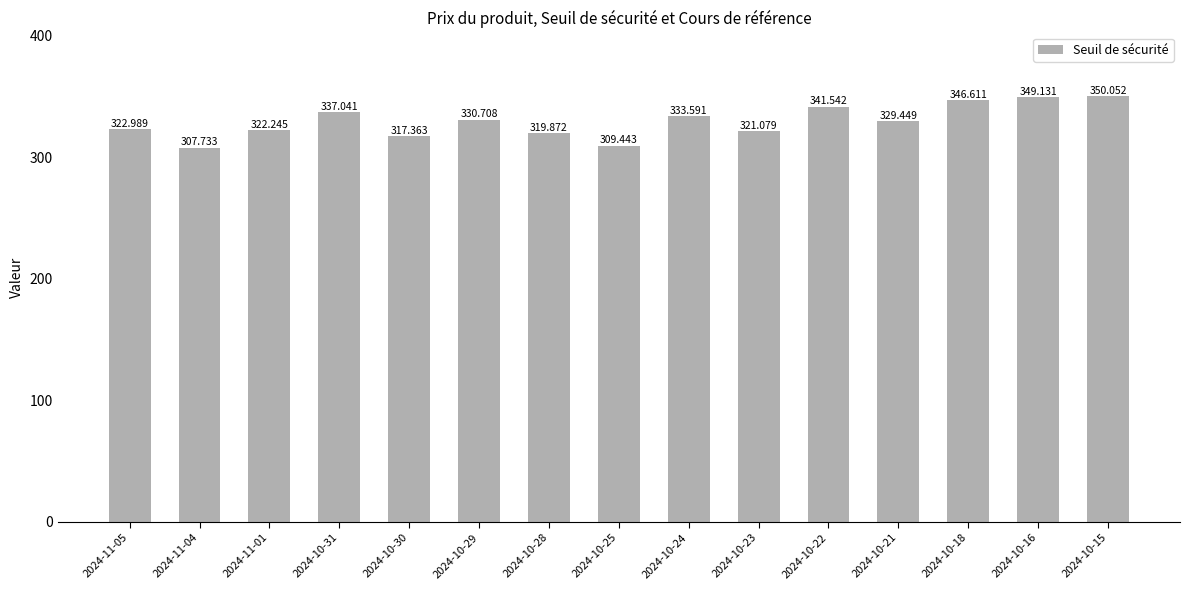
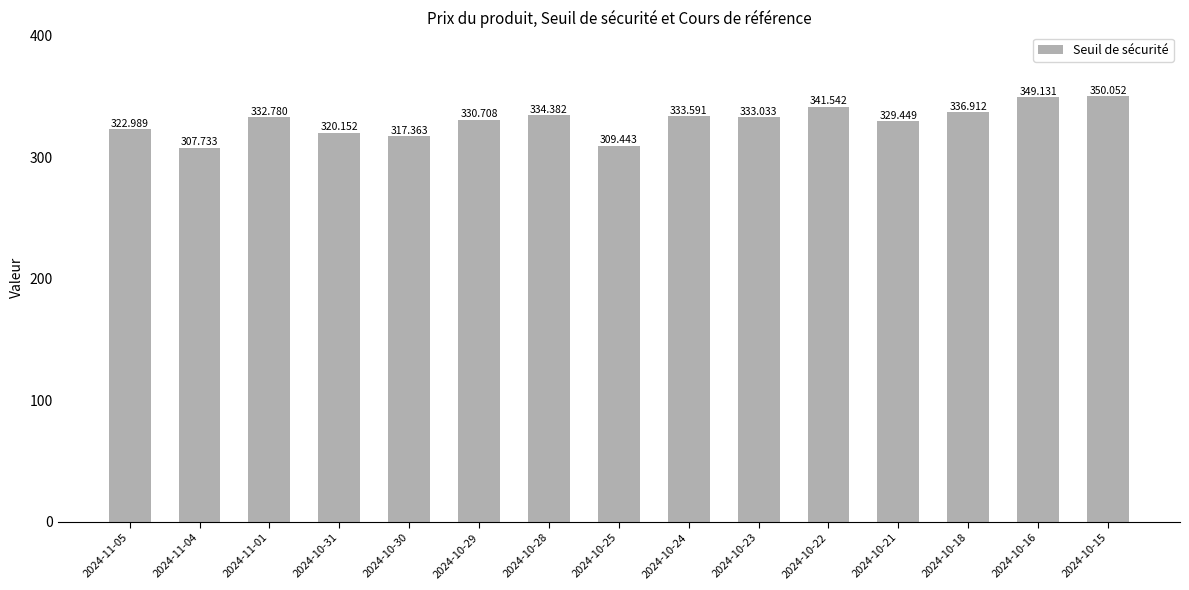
  {
    "2024-11-05": 322.989,
    "2024-11-04": 307.733,
-   "2024-11-01": 322.245,
-   "2024-10-31": 337.041,
+   "2024-11-01": 332.780,
+   "2024-10-31": 320.152,
    "2024-10-30": 317.363,
    "2024-10-29": 330.708,
-   "2024-10-28": 319.872,
+   "2024-10-28": 334.382,
    "2024-10-25": 309.443,
    "2024-10-24": 333.591,
-   "2024-10-23": 321.079,
+   "2024-10-23": 333.033,
    "2024-10-22": 341.542,
    "2024-10-21": 329.449,
-   "2024-10-18": 346.611,
+   "2024-10-18": 336.912,
    "2024-10-16": 349.131,
    "2024-10-15": 350.052
  }
